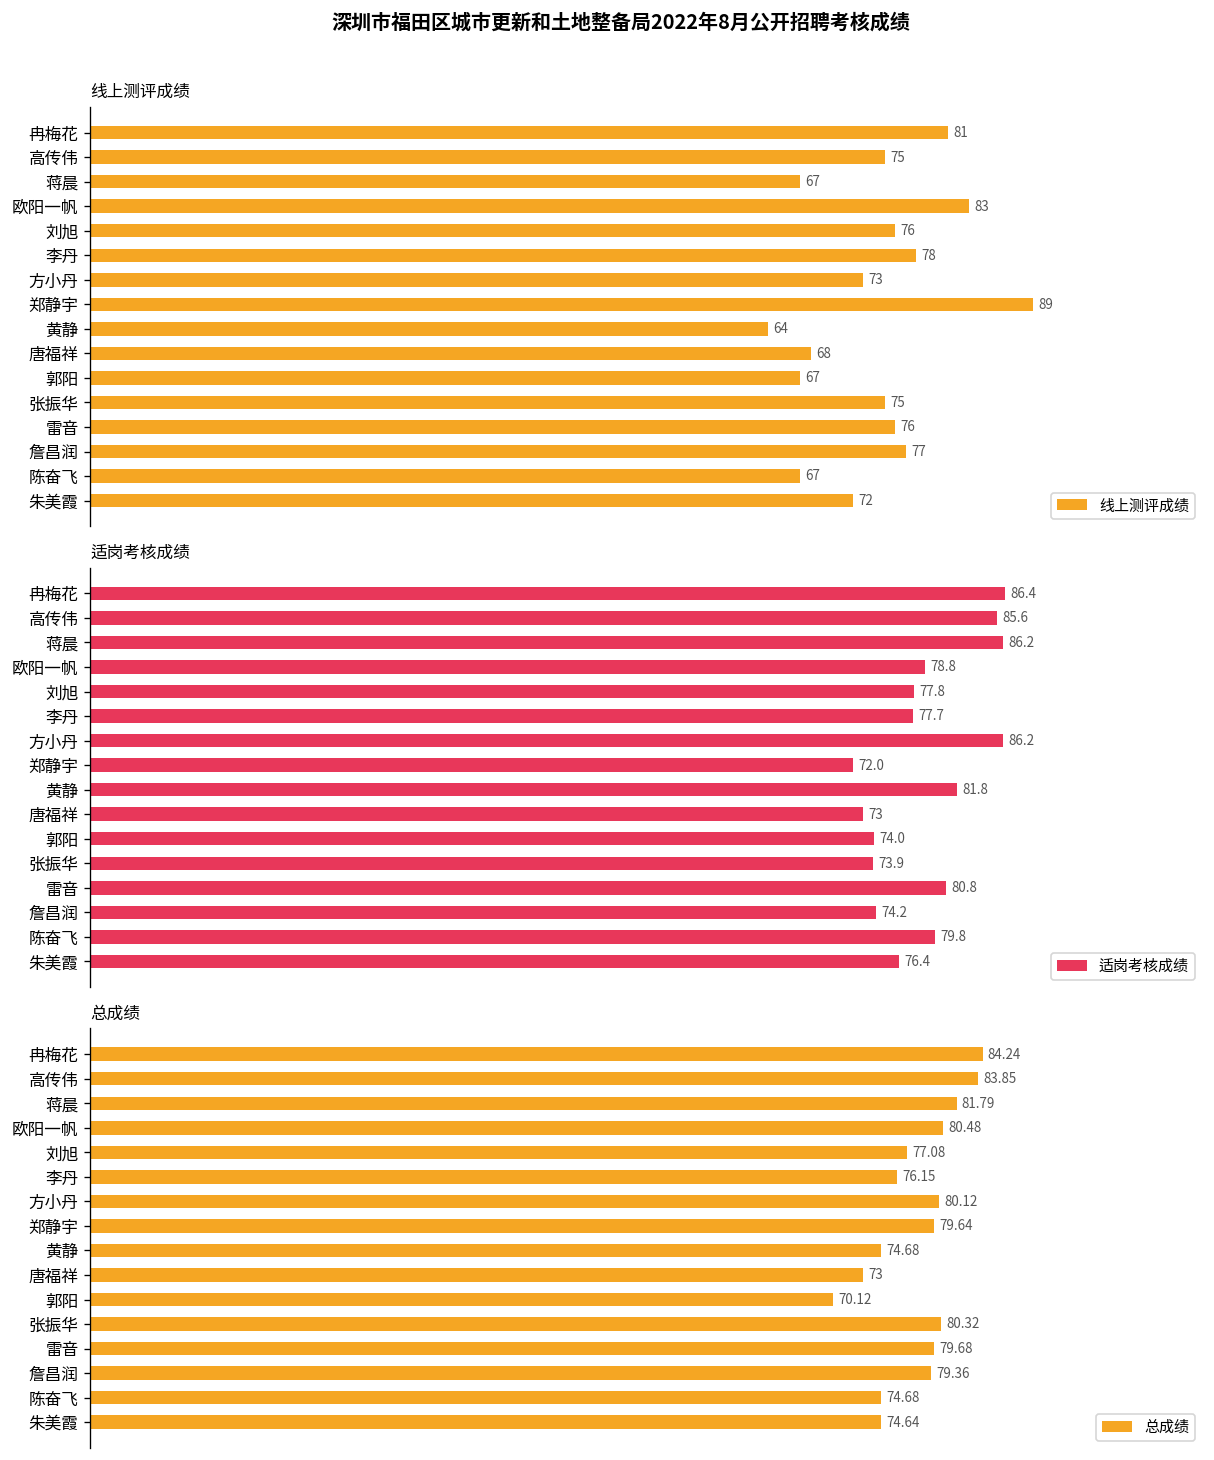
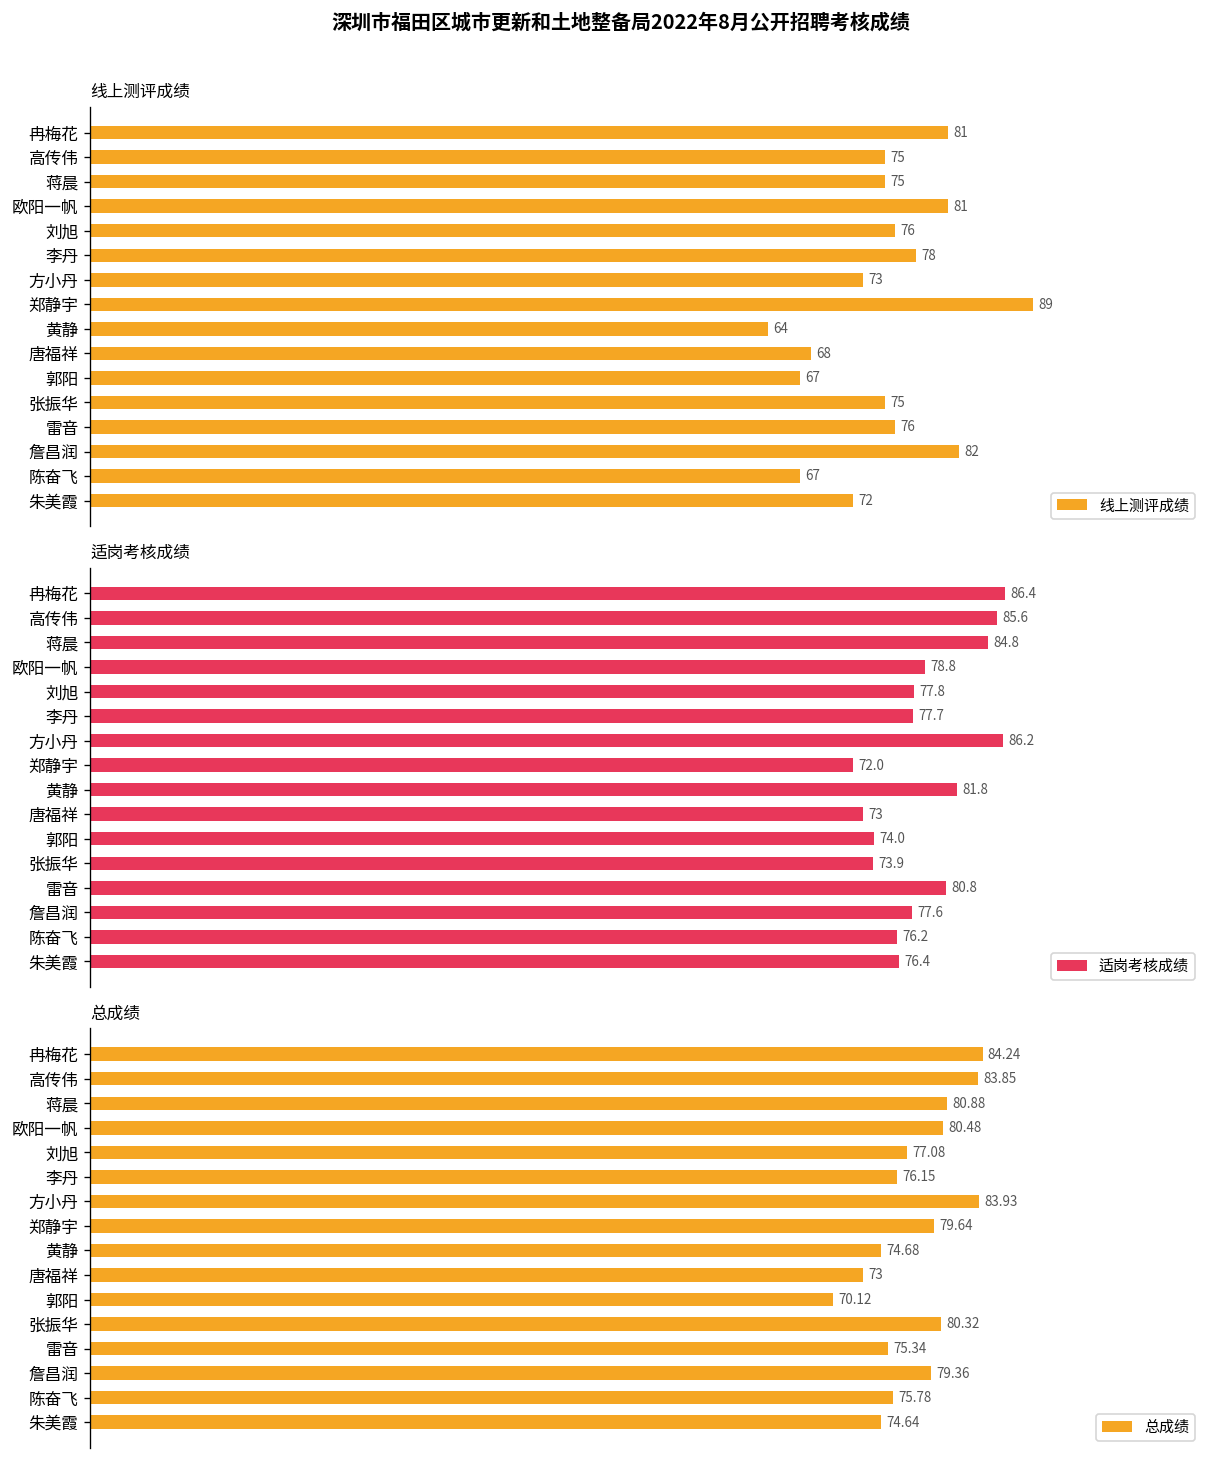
  {
    "线上测评成绩": {
      "冉梅花": 81,
      "高传伟": 75,
-     "蒋晨": 67,
-     "欧阳一帆": 83,
+     "蒋晨": 75,
+     "欧阳一帆": 81,
      "刘旭": 76,
      "李丹": 78,
      "方小丹": 73,
      "郑静宇": 89,
      "黄静": 64,
      "唐福祥": 68,
      "郭阳": 67,
      "张振华": 75,
      "雷音": 76,
-     "詹昌润": 77,
+     "詹昌润": 82,
      "陈奋飞": 67,
      "朱美霞": 72
    },
    "适岗考核成绩": {
      "冉梅花": 86.4,
      "高传伟": 85.6,
-     "蒋晨": 86.2,
+     "蒋晨": 84.8,
      "欧阳一帆": 78.8,
      "刘旭": 77.8,
      "李丹": 77.7,
      "方小丹": 86.2,
      "郑静宇": 72.0,
      "黄静": 81.8,
      "唐福祥": 73,
      "郭阳": 74.0,
      "张振华": 73.9,
      "雷音": 80.8,
-     "詹昌润": 74.2,
-     "陈奋飞": 79.8,
+     "詹昌润": 77.6,
+     "陈奋飞": 76.2,
      "朱美霞": 76.4
    },
    "总成绩": {
      "冉梅花": 84.24,
      "高传伟": 83.85,
-     "蒋晨": 81.79,
+     "蒋晨": 80.88,
      "欧阳一帆": 80.48,
      "刘旭": 77.08,
      "李丹": 76.15,
-     "方小丹": 80.12,
+     "方小丹": 83.93,
      "郑静宇": 79.64,
      "黄静": 74.68,
      "唐福祥": 73,
      "郭阳": 70.12,
      "张振华": 80.32,
-     "雷音": 79.68,
+     "雷音": 75.34,
      "詹昌润": 79.36,
-     "陈奋飞": 74.68,
+     "陈奋飞": 75.78,
      "朱美霞": 74.64
    }
  }
